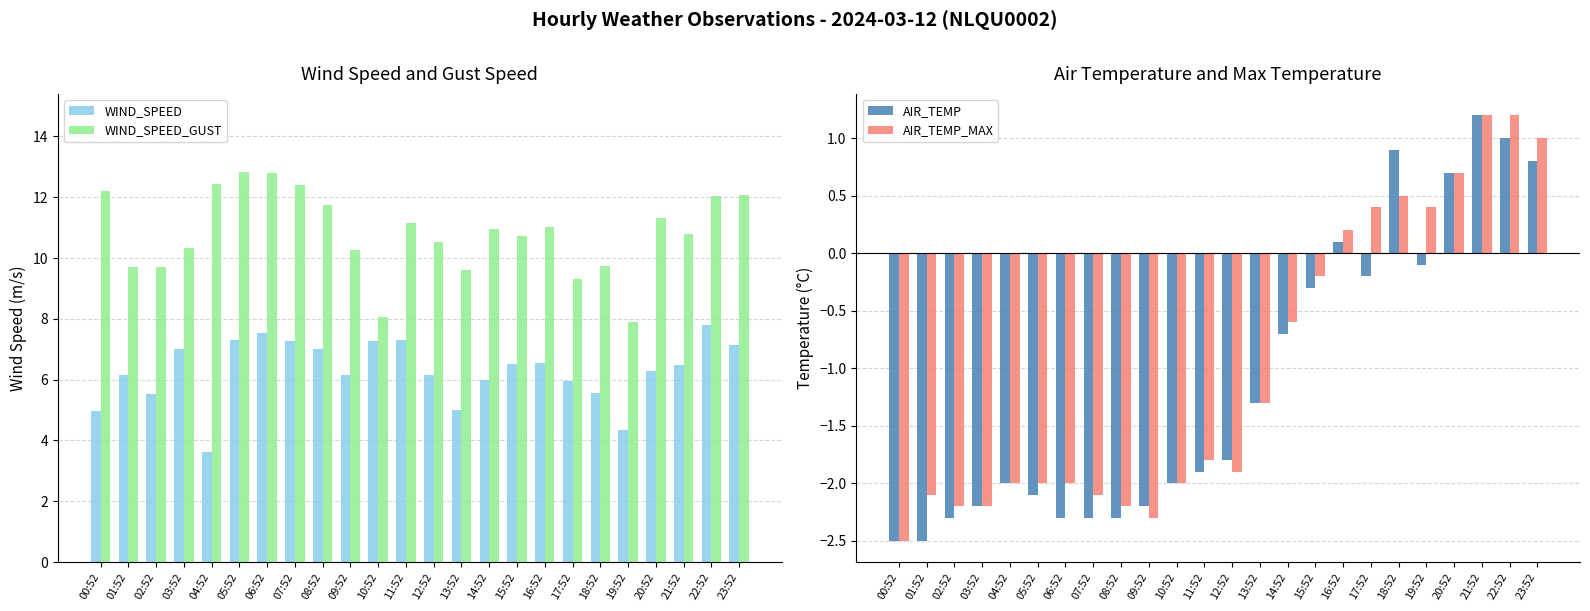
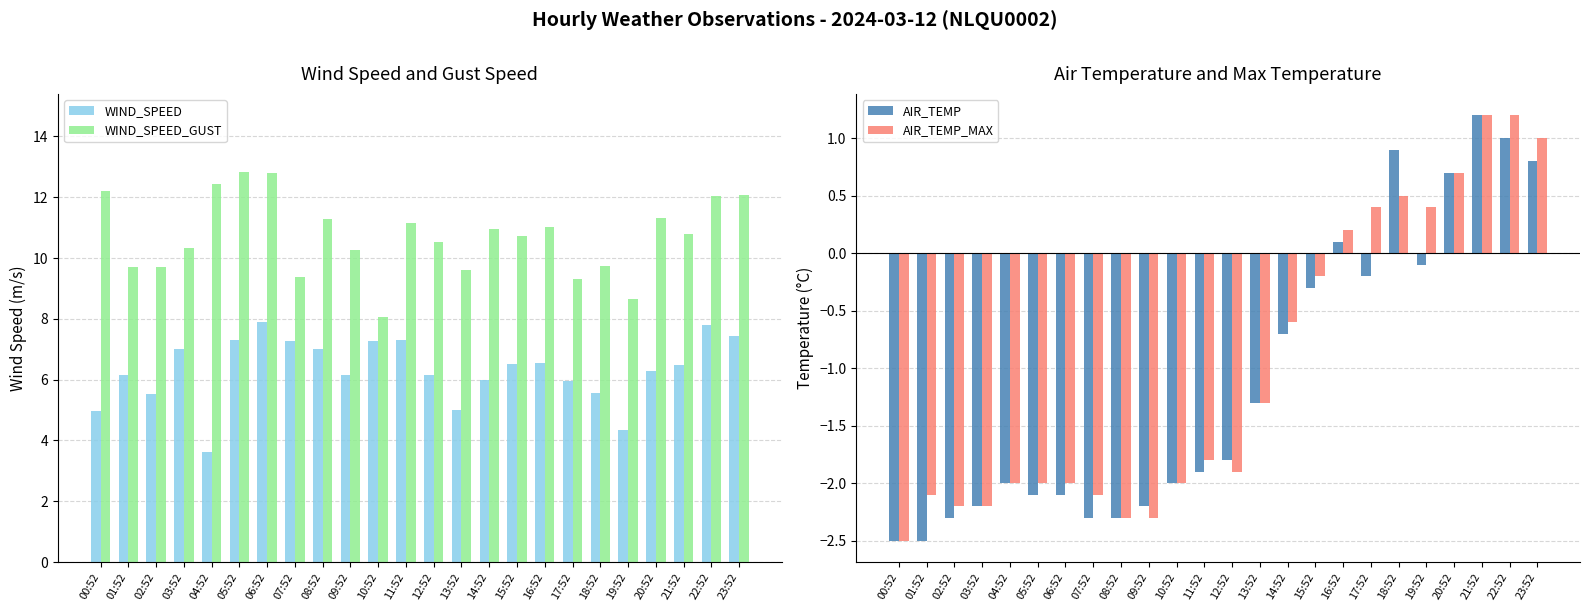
  {
    "Wind Speed and Gust Speed": {
      "WIND_SPEED": {
        "00:52": 5.0,
        "01:52": 6.2,
        "02:52": 5.5,
        "03:52": 7.0,
        "04:52": 3.6,
        "05:52": 7.3,
-       "06:52": 7.5,
+       "06:52": 7.9,
        "07:52": 7.3,
        "08:52": 7.0,
        "09:52": 6.1,
        "10:52": 7.3,
        "11:52": 7.3,
        "12:52": 6.2,
        "13:52": 5.0,
        "14:52": 6.0,
        "15:52": 6.5,
        "16:52": 6.6,
        "17:52": 5.9,
        "18:52": 5.6,
        "19:52": 4.3,
        "20:52": 6.3,
        "21:52": 6.5,
        "22:52": 7.8,
-       "23:52": 7.1
+       "23:52": 7.4
      },
      "WIND_SPEED_GUST": {
        "00:52": 12.2,
        "01:52": 9.7,
        "02:52": 9.7,
        "03:52": 10.3,
        "04:52": 12.4,
        "05:52": 12.8,
        "06:52": 12.8,
-       "07:52": 12.4,
-       "08:52": 11.7,
+       "07:52": 9.4,
+       "08:52": 11.3,
        "09:52": 10.3,
        "10:52": 8.1,
        "11:52": 11.2,
        "12:52": 10.5,
        "13:52": 9.6,
        "14:52": 10.9,
        "15:52": 10.7,
        "16:52": 11.0,
        "17:52": 9.3,
        "18:52": 9.8,
-       "19:52": 7.9,
+       "19:52": 8.6,
        "20:52": 11.3,
        "21:52": 10.8,
        "22:52": 12.0,
        "23:52": 12.1
      }
    },
    "Air Temperature and Max Temperature": {
      "AIR_TEMP": {
        "00:52": -2.5,
        "01:52": -2.5,
        "02:52": -2.3,
        "03:52": -2.2,
        "04:52": -2.0,
        "05:52": -2.1,
-       "06:52": -2.3,
+       "06:52": -2.1,
        "07:52": -2.3,
        "08:52": -2.3,
        "09:52": -2.2,
        "10:52": -2.0,
        "11:52": -1.9,
        "12:52": -1.8,
        "13:52": -1.3,
        "14:52": -0.7,
        "15:52": -0.3,
        "16:52": 0.1,
        "17:52": -0.2,
        "18:52": 0.9,
        "19:52": -0.1,
        "20:52": 0.7,
        "21:52": 1.2,
        "22:52": 1.0,
        "23:52": 0.8
      },
      "AIR_TEMP_MAX": {
        "00:52": -2.5,
        "01:52": -2.1,
        "02:52": -2.2,
        "03:52": -2.2,
        "04:52": -2.0,
        "05:52": -2.0,
        "06:52": -2.0,
        "07:52": -2.1,
-       "08:52": -2.2,
+       "08:52": -2.3,
        "09:52": -2.3,
        "10:52": -2.0,
        "11:52": -1.8,
        "12:52": -1.9,
        "13:52": -1.3,
        "14:52": -0.6,
        "15:52": -0.2,
        "16:52": 0.2,
        "17:52": 0.4,
        "18:52": 0.5,
        "19:52": 0.4,
        "20:52": 0.7,
        "21:52": 1.2,
        "22:52": 1.2,
        "23:52": 1.0
      }
    }
  }
